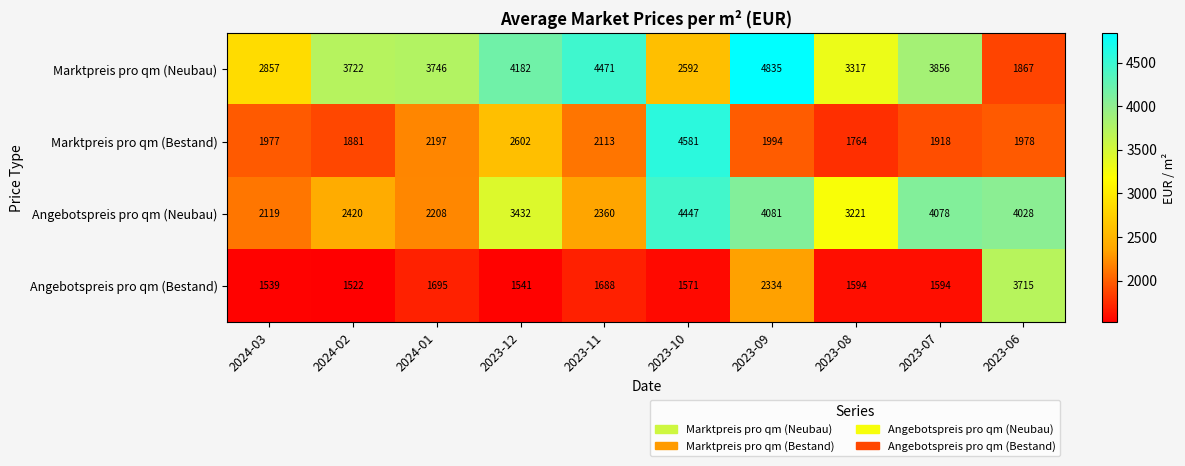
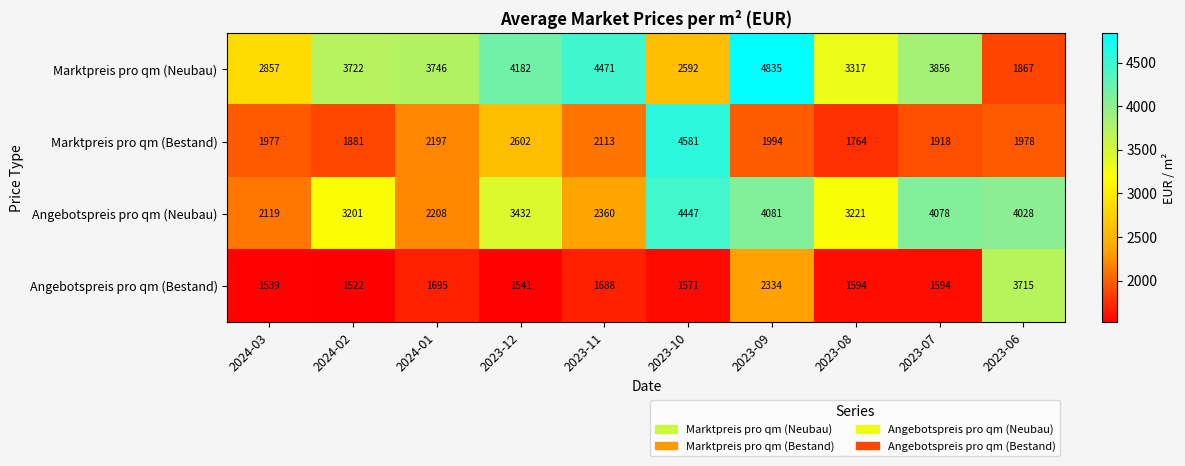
  {
    "Marktpreis pro qm (Neubau)": {
      "2024-03": 2857,
      "2024-02": 3722,
      "2024-01": 3746,
      "2023-12": 4182,
      "2023-11": 4471,
      "2023-10": 2592,
      "2023-09": 4835,
      "2023-08": 3317,
      "2023-07": 3856,
      "2023-06": 1867
    },
    "Marktpreis pro qm (Bestand)": {
      "2024-03": 1977,
      "2024-02": 1881,
      "2024-01": 2197,
      "2023-12": 2602,
      "2023-11": 2113,
      "2023-10": 4581,
      "2023-09": 1994,
      "2023-08": 1764,
      "2023-07": 1918,
      "2023-06": 1978
    },
    "Angebotspreis pro qm (Neubau)": {
      "2024-03": 2119,
-     "2024-02": 2420,
+     "2024-02": 3201,
      "2024-01": 2208,
      "2023-12": 3432,
      "2023-11": 2360,
      "2023-10": 4447,
      "2023-09": 4081,
      "2023-08": 3221,
      "2023-07": 4078,
      "2023-06": 4028
    },
    "Angebotspreis pro qm (Bestand)": {
      "2024-03": 1539,
      "2024-02": 1522,
      "2024-01": 1695,
      "2023-12": 1541,
      "2023-11": 1688,
      "2023-10": 1571,
      "2023-09": 2334,
      "2023-08": 1594,
      "2023-07": 1594,
      "2023-06": 3715
    }
  }
